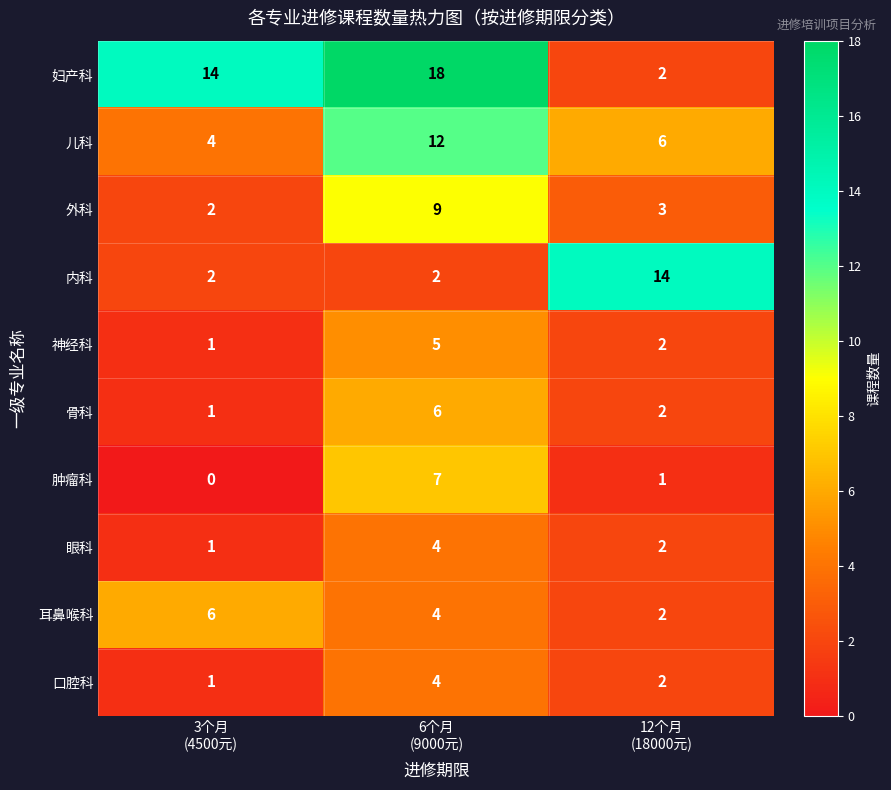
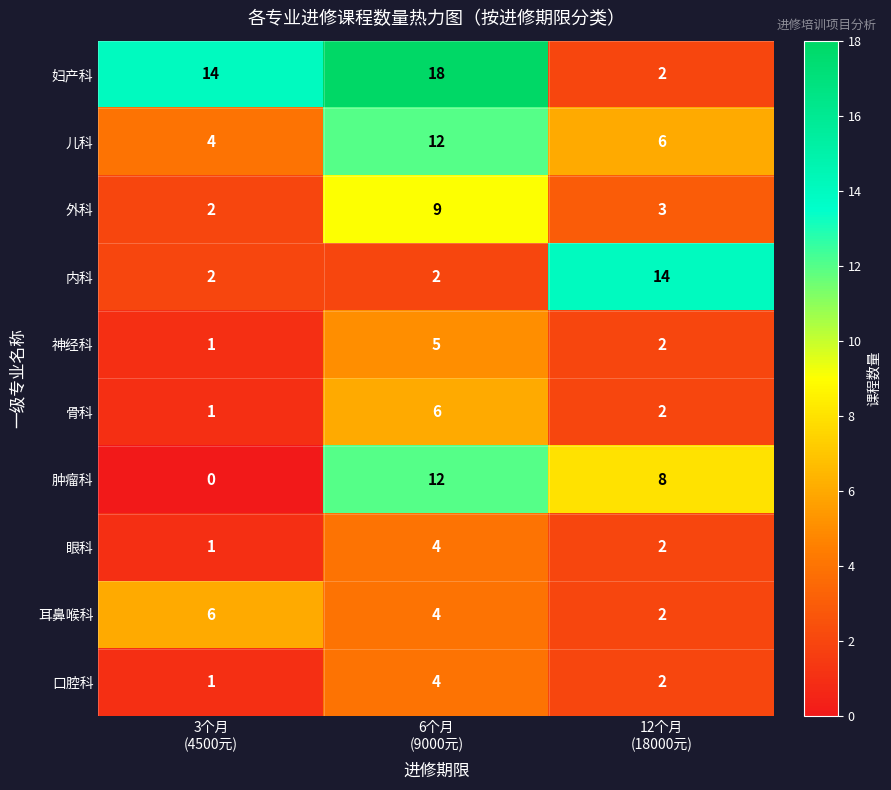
  {
    "妇产科": {
      "3个月 (4500元)": 14,
      "6个月 (9000元)": 18,
      "12个月 (18000元)": 2
    },
    "儿科": {
      "3个月 (4500元)": 4,
      "6个月 (9000元)": 12,
      "12个月 (18000元)": 6
    },
    "外科": {
      "3个月 (4500元)": 2,
      "6个月 (9000元)": 9,
      "12个月 (18000元)": 3
    },
    "内科": {
      "3个月 (4500元)": 2,
      "6个月 (9000元)": 2,
      "12个月 (18000元)": 14
    },
    "神经科": {
      "3个月 (4500元)": 1,
      "6个月 (9000元)": 5,
      "12个月 (18000元)": 2
    },
    "骨科": {
      "3个月 (4500元)": 1,
      "6个月 (9000元)": 6,
      "12个月 (18000元)": 2
    },
    "肿瘤科": {
      "3个月 (4500元)": 0,
-     "6个月 (9000元)": 7,
-     "12个月 (18000元)": 1
+     "6个月 (9000元)": 12,
+     "12个月 (18000元)": 8
    },
    "眼科": {
      "3个月 (4500元)": 1,
      "6个月 (9000元)": 4,
      "12个月 (18000元)": 2
    },
    "耳鼻喉科": {
      "3个月 (4500元)": 6,
      "6个月 (9000元)": 4,
      "12个月 (18000元)": 2
    },
    "口腔科": {
      "3个月 (4500元)": 1,
      "6个月 (9000元)": 4,
      "12个月 (18000元)": 2
    }
  }
